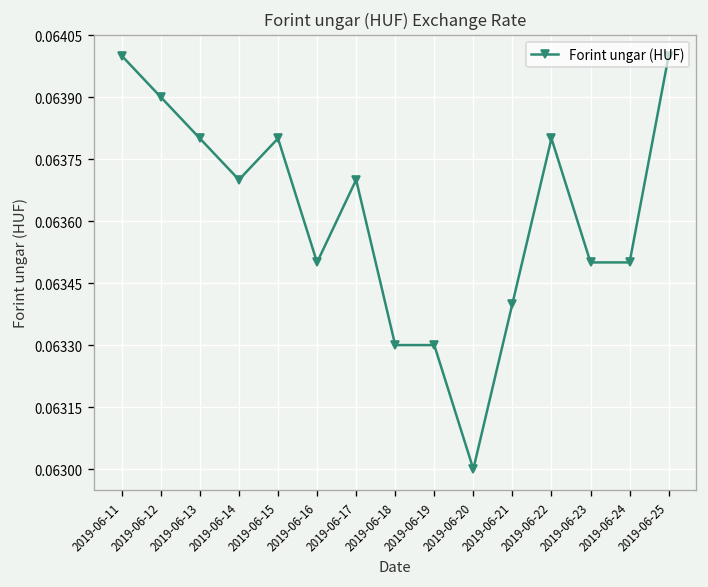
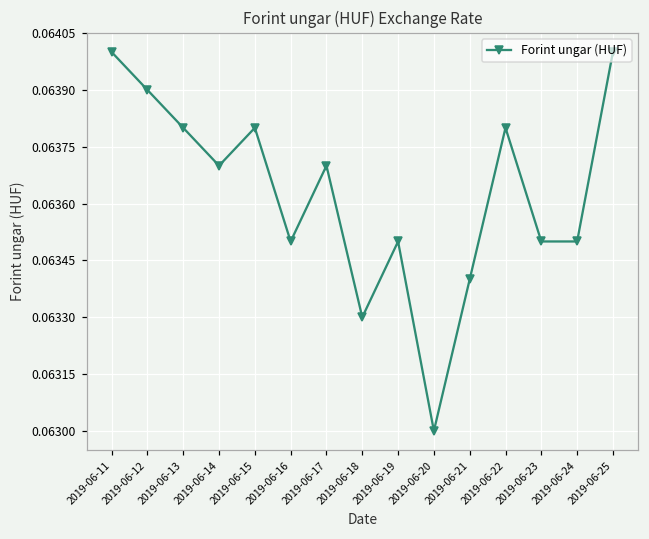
  {
    "2019-06-11": 0.0640,
    "2019-06-12": 0.0639,
    "2019-06-13": 0.0638,
    "2019-06-14": 0.0637,
    "2019-06-15": 0.0638,
    "2019-06-16": 0.0635,
    "2019-06-17": 0.0637,
    "2019-06-18": 0.0633,
-   "2019-06-19": 0.0633,
+   "2019-06-19": 0.0635,
    "2019-06-20": 0.0630,
    "2019-06-21": 0.0634,
    "2019-06-22": 0.0638,
    "2019-06-23": 0.0635,
    "2019-06-24": 0.0635
  }
